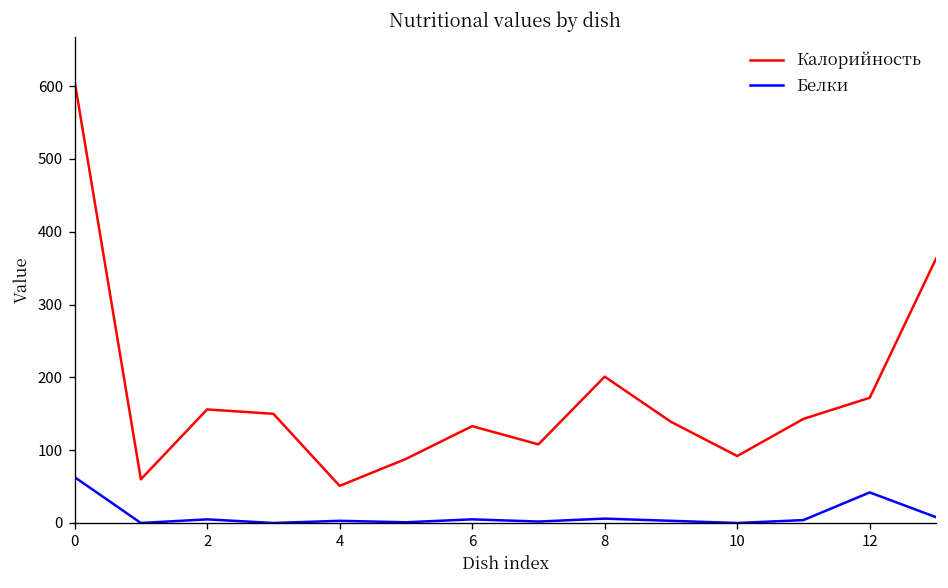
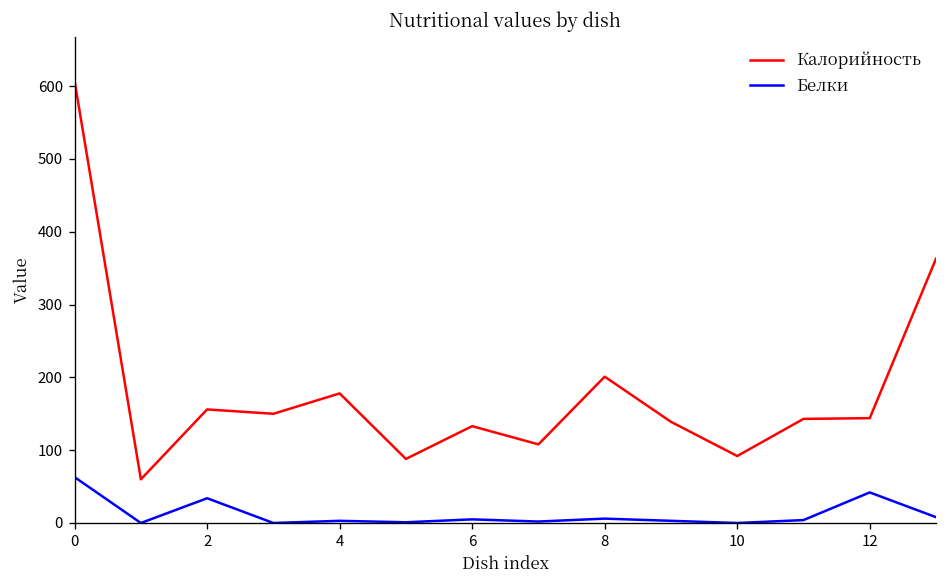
  {
    "Калорийность": {
      "0": 610,
      "2": 160,
-     "4": 50,
+     "4": 180,
      "6": 130,
      "8": 200,
      "10": 90,
-     "12": 170
+     "12": 140
    },
    "Белки": {
      "0": 60,
-     "2": 10,
+     "2": 30,
      "4": 0,
      "6": 10,
      "8": 10,
      "10": 0,
      "12": 40
    }
  }
